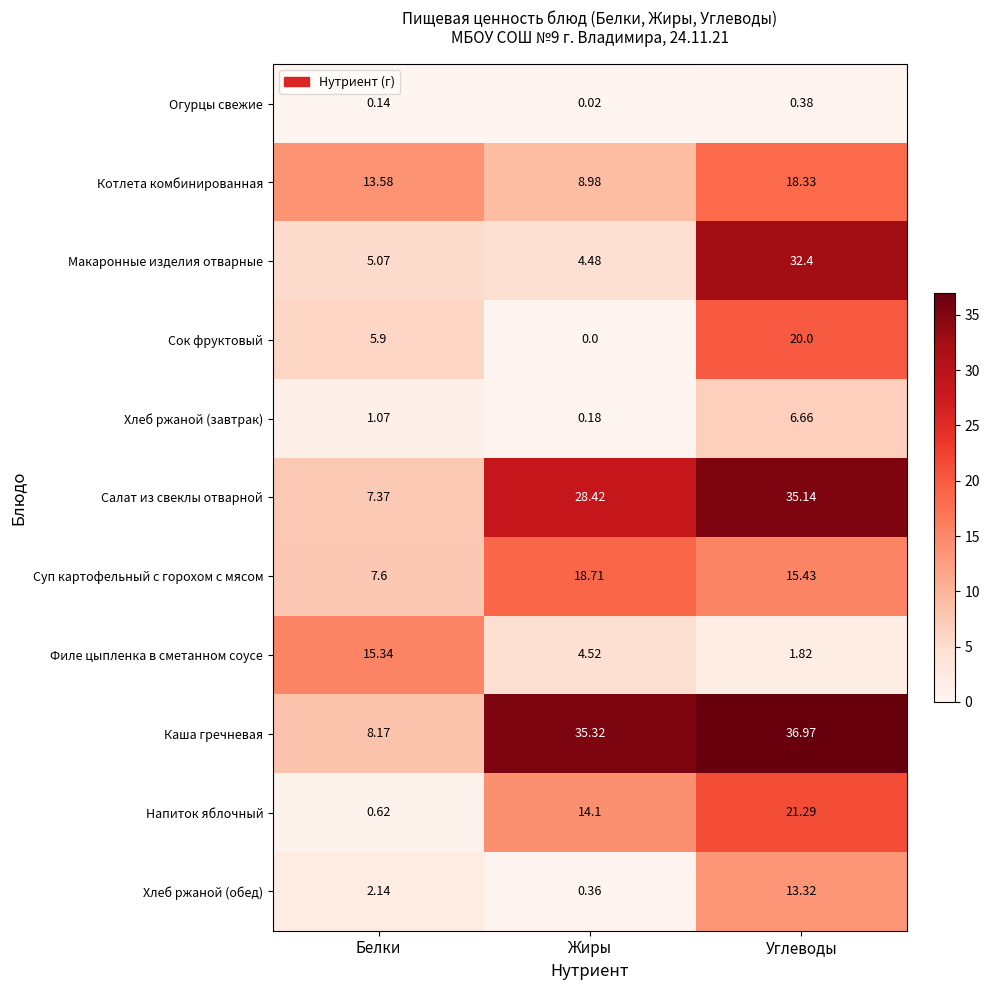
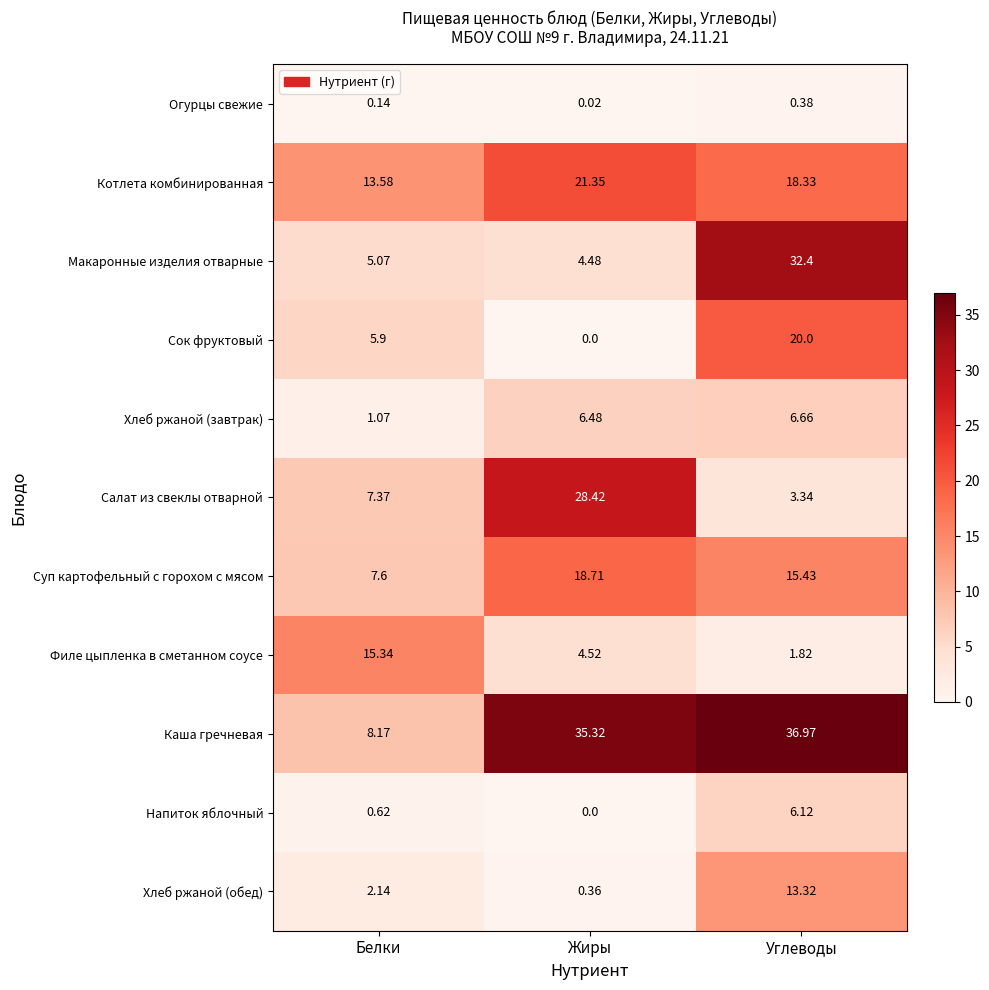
  {
    "Огурцы свежие": {
      "Белки": 0.14,
      "Жиры": 0.02,
      "Углеводы": 0.38
    },
    "Котлета комбинированная": {
      "Белки": 13.58,
-     "Жиры": 8.98,
+     "Жиры": 21.35,
      "Углеводы": 18.33
    },
    "Макаронные изделия отварные": {
      "Белки": 5.07,
      "Жиры": 4.48,
      "Углеводы": 32.4
    },
    "Сок фруктовый": {
      "Белки": 5.9,
      "Жиры": 0.0,
      "Углеводы": 20.0
    },
    "Хлеб ржаной (завтрак)": {
      "Белки": 1.07,
-     "Жиры": 0.18,
+     "Жиры": 6.48,
      "Углеводы": 6.66
    },
    "Салат из свеклы отварной": {
      "Белки": 7.37,
      "Жиры": 28.42,
-     "Углеводы": 35.14
+     "Углеводы": 3.34
    },
    "Суп картофельный с горохом с мясом": {
      "Белки": 7.6,
      "Жиры": 18.71,
      "Углеводы": 15.43
    },
    "Филе цыпленка в сметанном соусе": {
      "Белки": 15.34,
      "Жиры": 4.52,
      "Углеводы": 1.82
    },
    "Каша гречневая": {
      "Белки": 8.17,
      "Жиры": 35.32,
      "Углеводы": 36.97
    },
    "Напиток яблочный": {
      "Белки": 0.62,
-     "Жиры": 14.1,
-     "Углеводы": 21.29
+     "Жиры": 0.0,
+     "Углеводы": 6.12
    },
    "Хлеб ржаной (обед)": {
      "Белки": 2.14,
      "Жиры": 0.36,
      "Углеводы": 13.32
    }
  }
